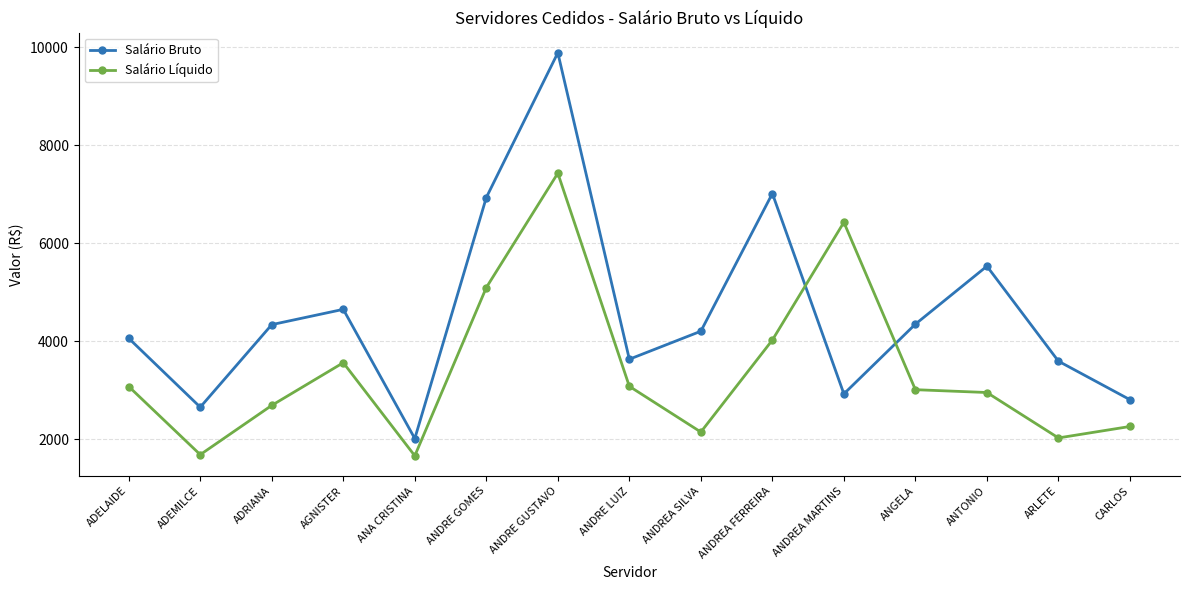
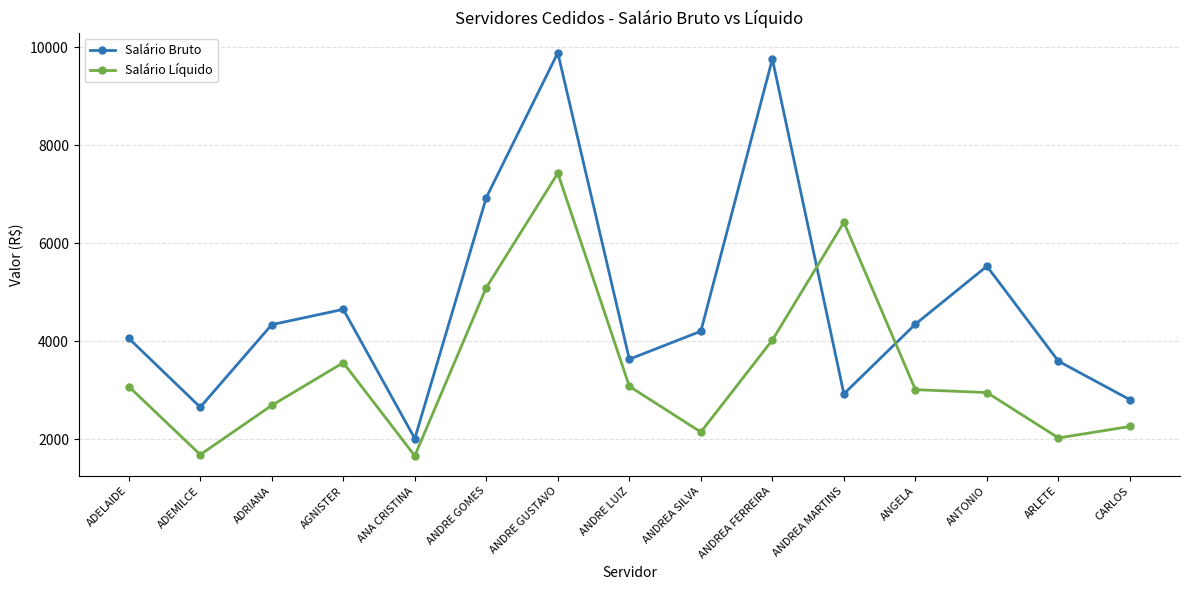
  {
    "Salário Bruto": {
      "ADELAIDE": 4100,
      "ADEMILCE": 2700,
      "ADRIANA": 4300,
      "AGNISTER": 4700,
      "ANA CRISTINA": 2000,
      "ANDRE GOMES": 6900,
      "ANDRE GUSTAVO": 9900,
      "ANDRE LUIZ": 3600,
      "ANDREA SILVA": 4200,
-     "ANDREA FERREIRA": 7000,
+     "ANDREA FERREIRA": 9800,
      "ANDREA MARTINS": 2900,
      "ANGELA": 4300,
      "ANTONIO": 5500,
      "ARLETE": 3600,
      "CARLOS": 2800
    },
    "Salário Líquido": {
      "ADELAIDE": 3100,
      "ADEMILCE": 1700,
      "ADRIANA": 2700,
      "AGNISTER": 3600,
      "ANA CRISTINA": 1700,
      "ANDRE GOMES": 5100,
      "ANDRE GUSTAVO": 7400,
      "ANDRE LUIZ": 3100,
      "ANDREA SILVA": 2100,
      "ANDREA FERREIRA": 4000,
      "ANDREA MARTINS": 6400,
      "ANGELA": 3000,
      "ANTONIO": 3000,
      "ARLETE": 2000,
      "CARLOS": 2300
    }
  }
